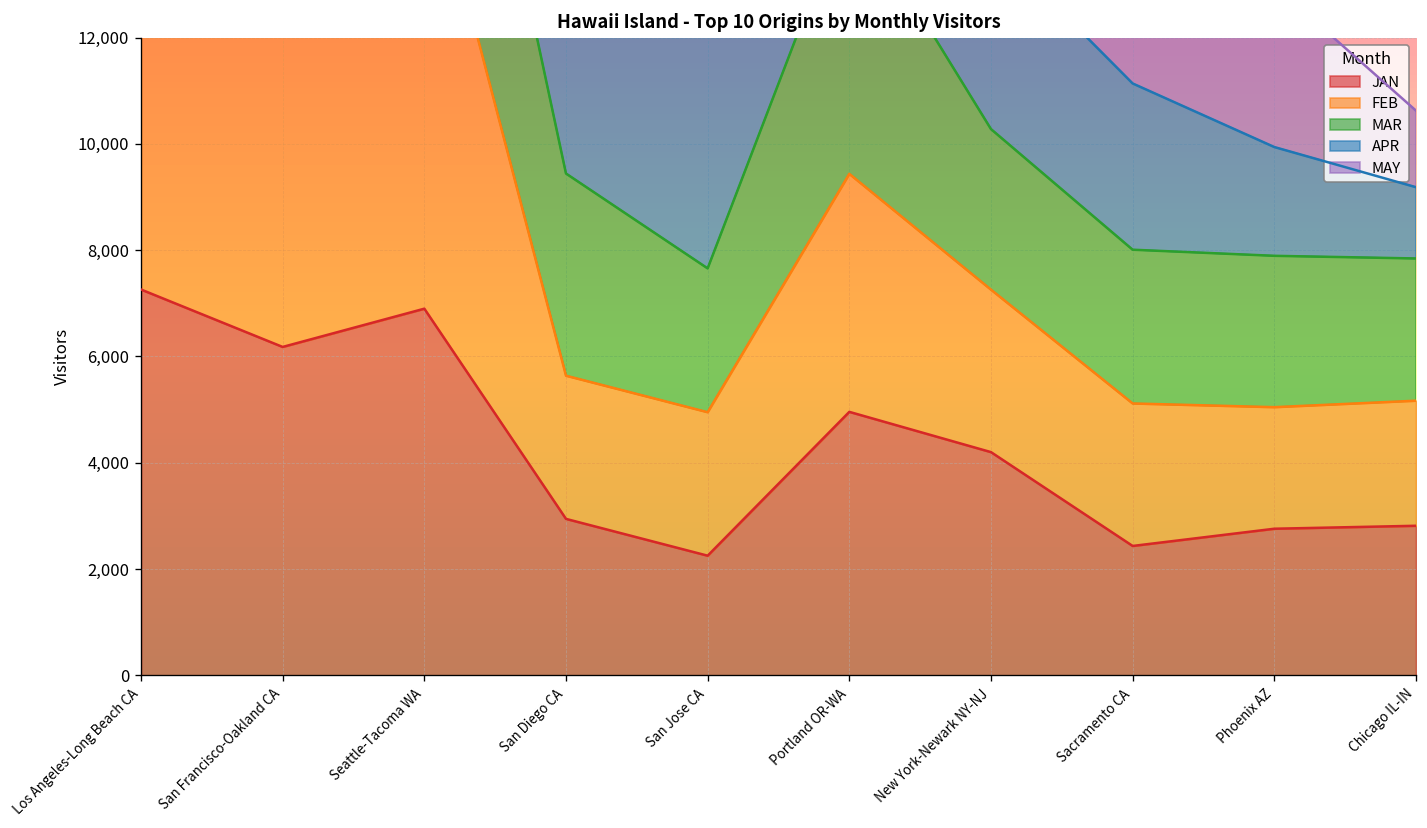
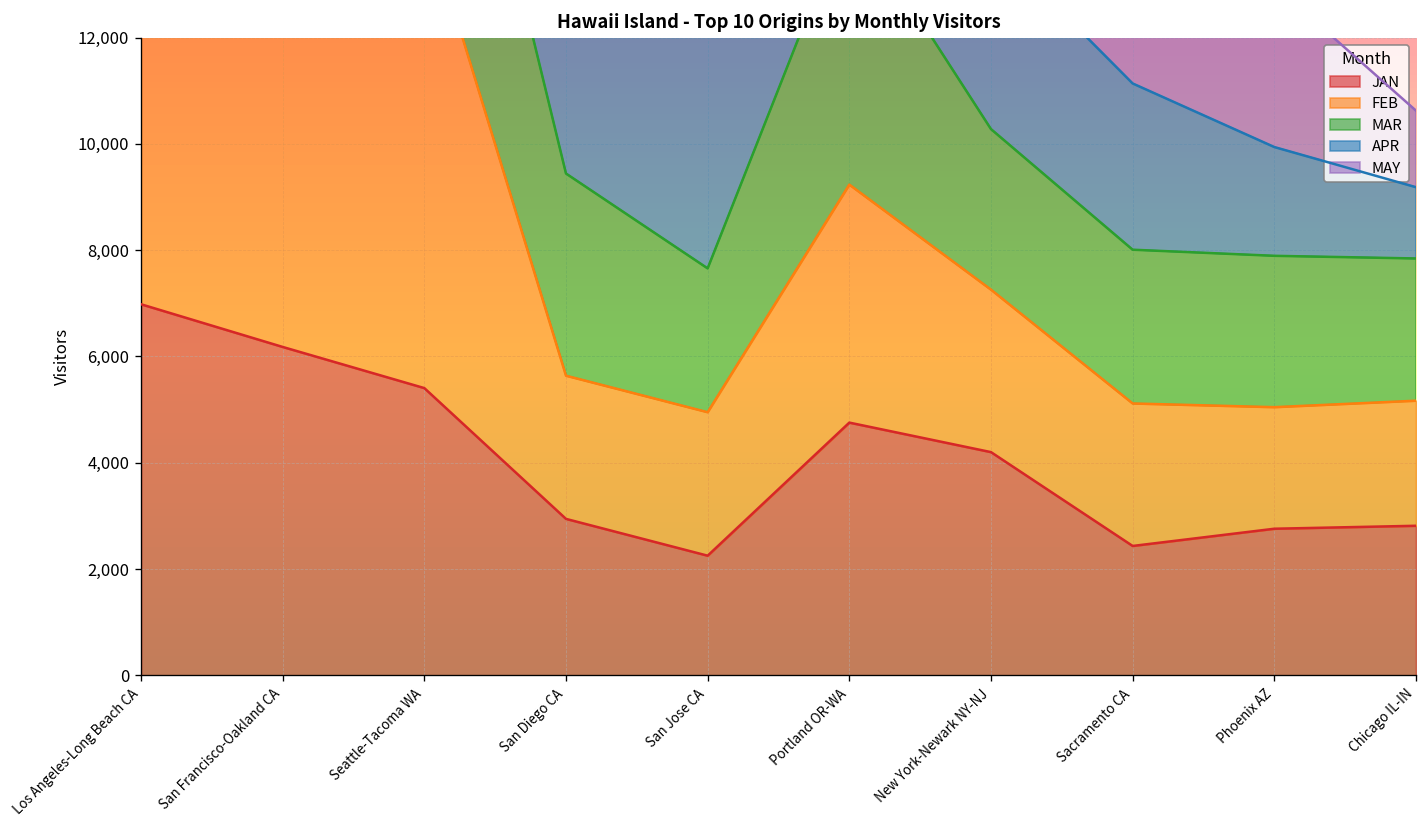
  {
    "JAN": {
-     "Los Angeles-Long Beach CA": "7,300",
+     "Los Angeles-Long Beach CA": "7,000",
      "San Francisco-Oakland CA": "6,200",
-     "Seattle-Tacoma WA": "6,900",
+     "Seattle-Tacoma WA": "5,400",
      "San Diego CA": "2,900",
      "San Jose CA": "2,300",
-     "Portland OR-WA": "5,000",
+     "Portland OR-WA": "4,800",
      "New York-Newark NY-NJ": "4,200",
      "Sacramento CA": "2,400",
      "Phoenix AZ": "2,800",
      "Chicago IL-IN": "2,800"
    },
    "FEB": {
      "San Diego CA": "2,700",
      "San Jose CA": "2,700",
      "Portland OR-WA": "4,500",
      "New York-Newark NY-NJ": "3,100",
      "Sacramento CA": "2,700",
      "Phoenix AZ": "2,300",
      "Chicago IL-IN": "2,400"
    },
    "MAR": {
      "San Diego CA": "3,800",
      "San Jose CA": "2,700",
      "New York-Newark NY-NJ": "3,000",
      "Sacramento CA": "2,900",
      "Phoenix AZ": "2,800",
      "Chicago IL-IN": "2,700"
    },
    "APR": {
      "San Jose CA": "4,400",
      "Sacramento CA": "3,100",
      "Phoenix AZ": "2,000",
      "Chicago IL-IN": "1,300"
    },
    "MAY": {
      "Chicago IL-IN": "1,400"
    }
  }
